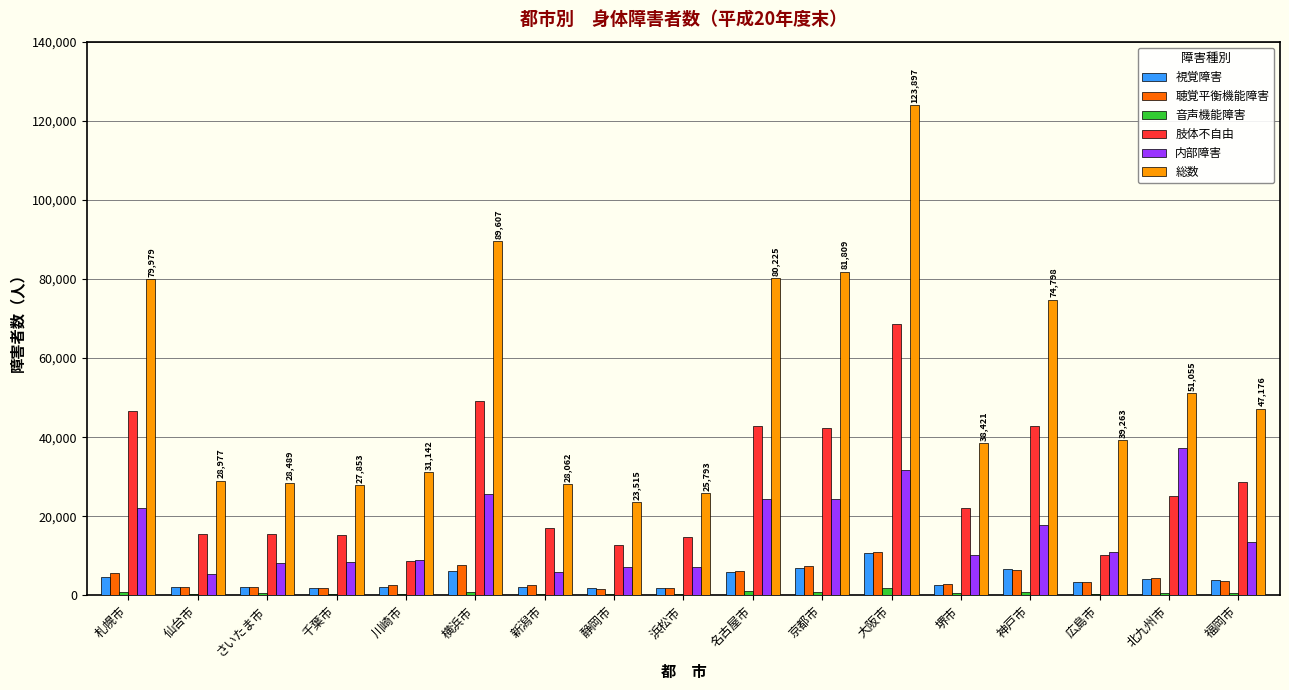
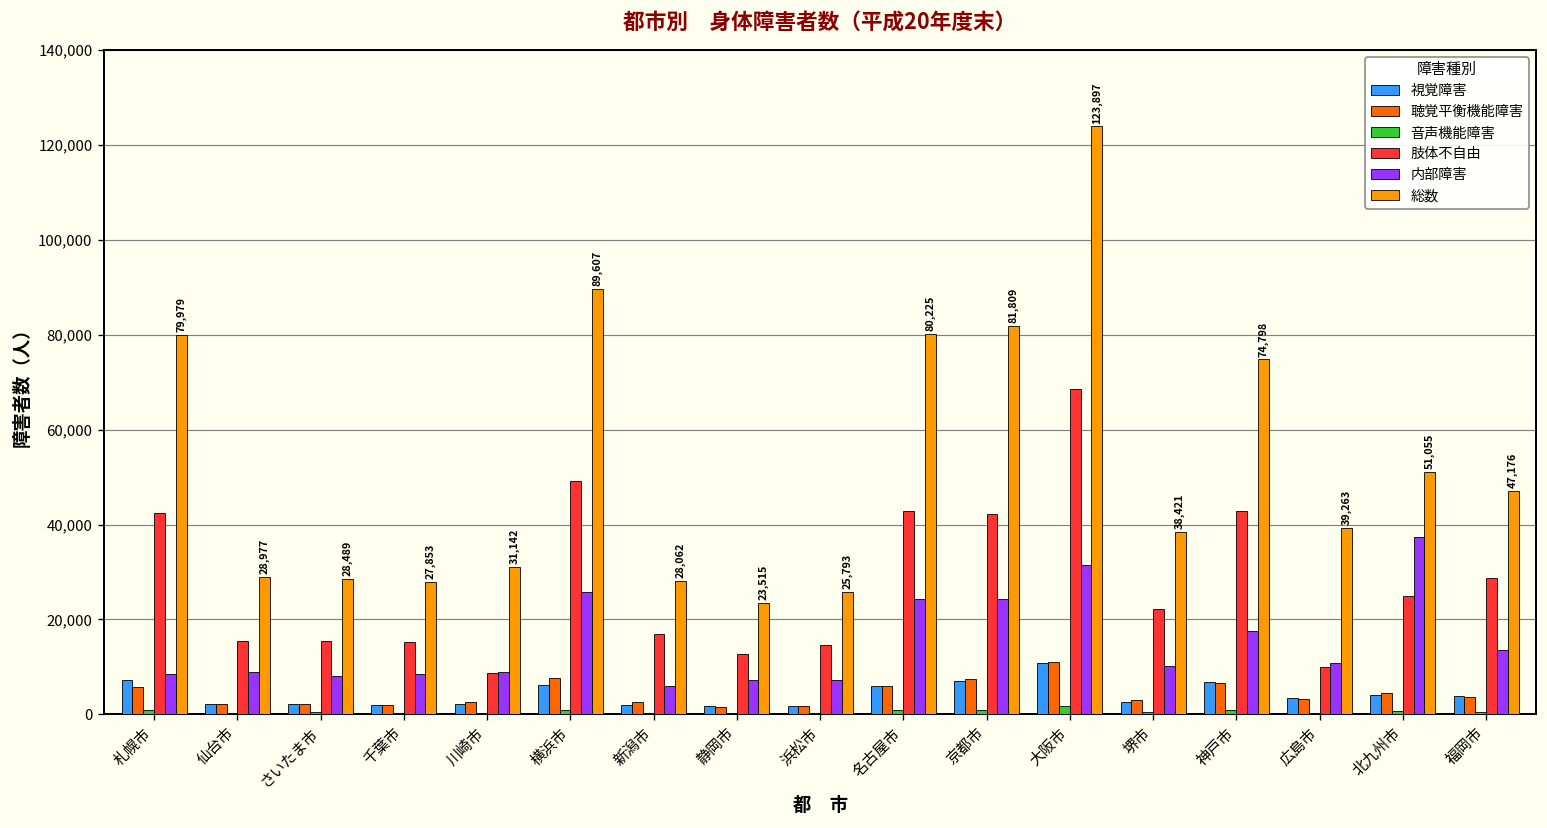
  {
    "視覚障害": {
-     "札幌市": "5,000",
+     "札幌市": "7,000",
      "仙台市": "2,000",
      "さいたま市": "2,000",
      "千葉市": "2,000",
      "川崎市": "2,000",
      "横浜市": "6,000",
      "新潟市": "2,000",
      "静岡市": "2,000",
      "浜松市": "2,000",
      "名古屋市": "6,000",
      "京都市": "7,000",
      "大阪市": "11,000",
      "堺市": "3,000",
      "神戸市": "7,000",
      "広島市": "3,000",
      "北九州市": "4,000",
      "福岡市": "4,000"
    },
    "音声機能障害": {
      "札幌市": "1,000",
      "横浜市": "1,000",
      "名古屋市": "1,000",
      "京都市": "1,000",
      "大阪市": "2,000",
      "神戸市": "1,000",
      "北九州市": "1,000"
    },
    "肢体不自由": {
-     "札幌市": "47,000",
+     "札幌市": "43,000",
      "仙台市": "16,000",
      "さいたま市": "16,000",
      "千葉市": "15,000",
      "川崎市": "9,000",
      "横浜市": "49,000",
      "新潟市": "17,000",
      "静岡市": "13,000",
      "浜松市": "15,000",
      "名古屋市": "43,000",
      "京都市": "42,000",
      "大阪市": "69,000",
      "堺市": "22,000",
      "神戸市": "43,000",
      "広島市": "10,000",
      "北九州市": "25,000",
      "福岡市": "29,000"
    },
    "内部障害": {
-     "札幌市": "22,000",
-     "仙台市": "5,000",
+     "札幌市": "8,000",
+     "仙台市": "9,000",
      "さいたま市": "8,000",
      "千葉市": "8,000",
      "川崎市": "9,000",
      "横浜市": "26,000",
      "新潟市": "6,000",
      "静岡市": "7,000",
      "浜松市": "7,000",
      "名古屋市": "24,000",
      "京都市": "24,000",
      "大阪市": "32,000",
      "堺市": "10,000",
      "神戸市": "18,000",
      "広島市": "11,000",
      "北九州市": "37,000",
      "福岡市": "14,000"
    }
  }
